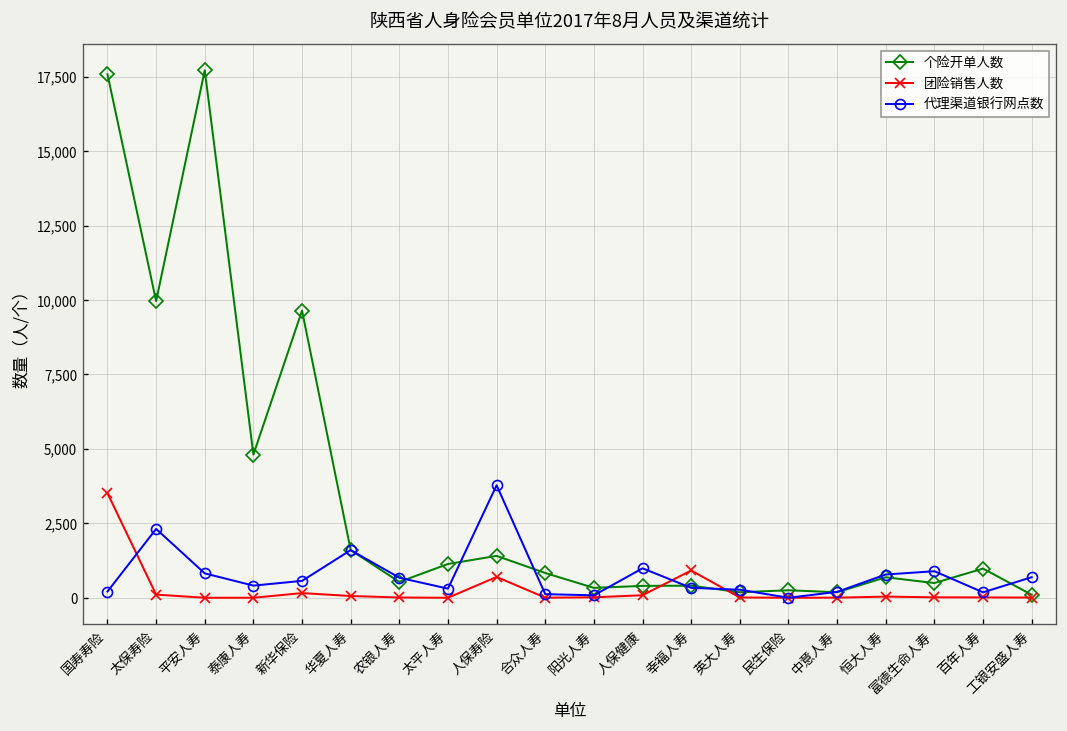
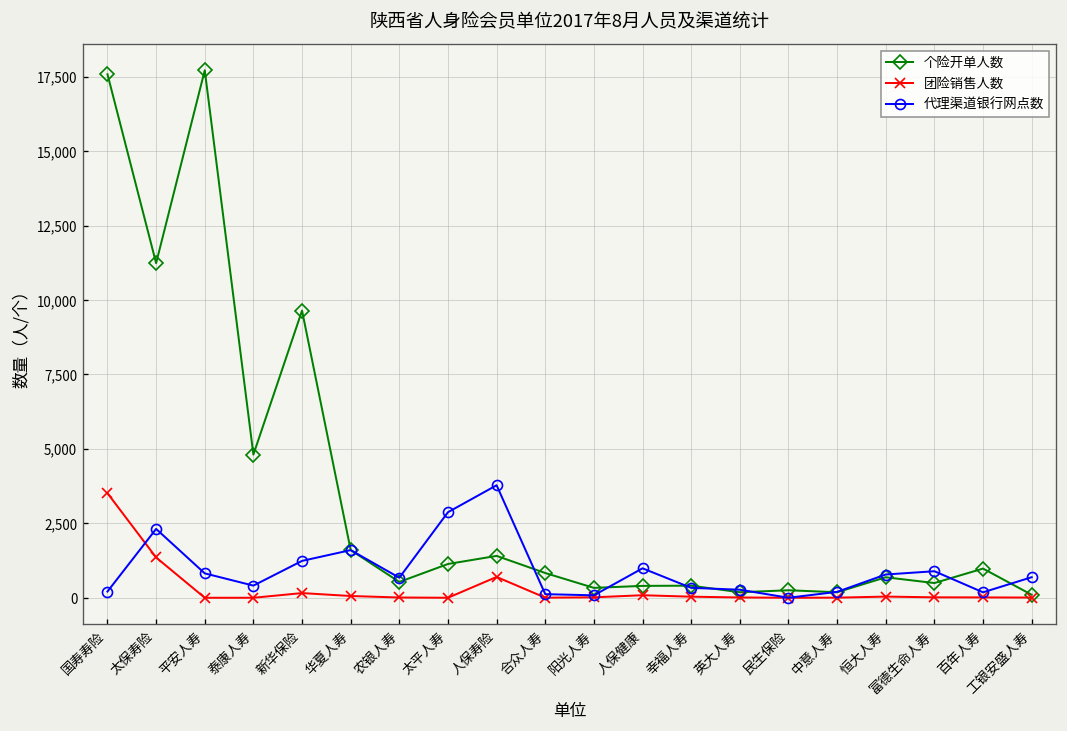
  {
    "个险开单人数": {
      "国寿寿险": "17,600",
-     "太保寿险": "10,000",
+     "太保寿险": "11,200",
      "平安人寿": "17,700",
      "泰康人寿": "4,800",
      "新华保险": "9,600",
      "农银人寿": "500",
      "太平人寿": "1,100",
      "人保寿险": "1,400",
      "合众人寿": "800",
      "阳光人寿": "300",
      "人保健康": "400",
      "民生保险": "300",
      "富德生命人寿": "500",
      "百年人寿": "1,000"
    },
    "团险销售人数": {
      "国寿寿险": "3,500",
-     "太保寿险": "100",
+     "太保寿险": "1,400",
      "平安人寿": "0",
      "泰康人寿": "0",
      "新华保险": "200",
      "华夏人寿": "100",
      "农银人寿": "0",
      "太平人寿": "0",
      "人保寿险": "700",
      "合众人寿": "0",
      "人保健康": "100",
-     "幸福人寿": "900",
+     "幸福人寿": "0",
      "英大人寿": "0",
      "中意人寿": "0",
      "恒大人寿": "0",
      "富德生命人寿": "0",
      "百年人寿": "0"
    },
    "代理渠道银行网点数": {
      "国寿寿险": "200",
      "太保寿险": "2,300",
      "平安人寿": "800",
      "泰康人寿": "400",
-     "新华保险": "600",
+     "新华保险": "1,200",
      "农银人寿": "700",
-     "太平人寿": "300",
+     "太平人寿": "2,900",
      "人保寿险": "3,800",
      "合众人寿": "100",
      "人保健康": "1,000",
      "富德生命人寿": "900",
      "百年人寿": "200",
      "工银安盛人寿": "700"
    }
  }
